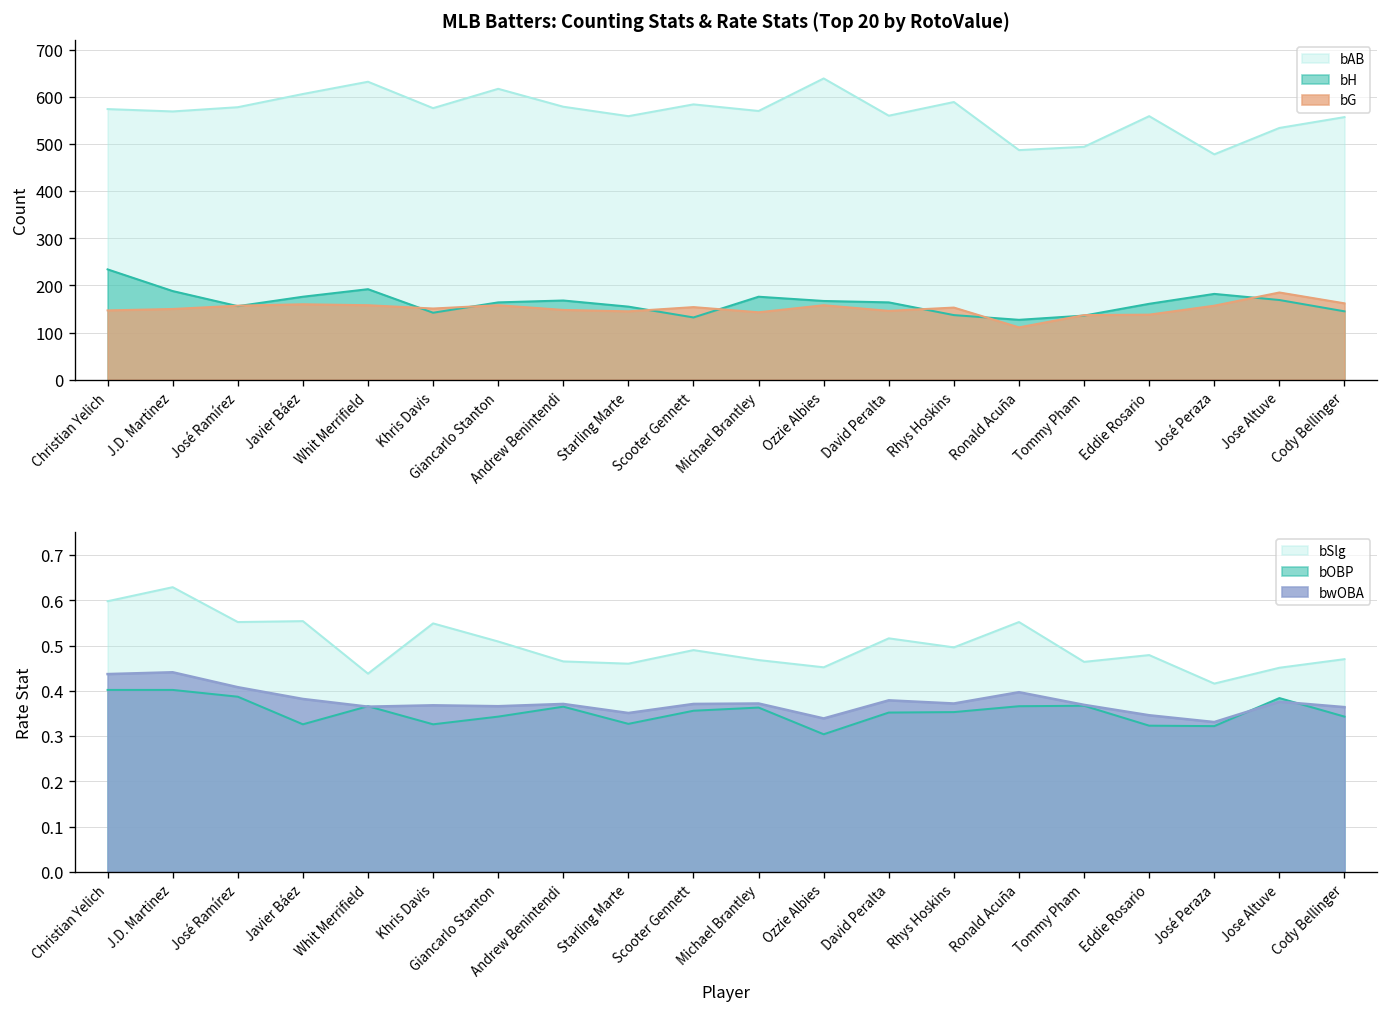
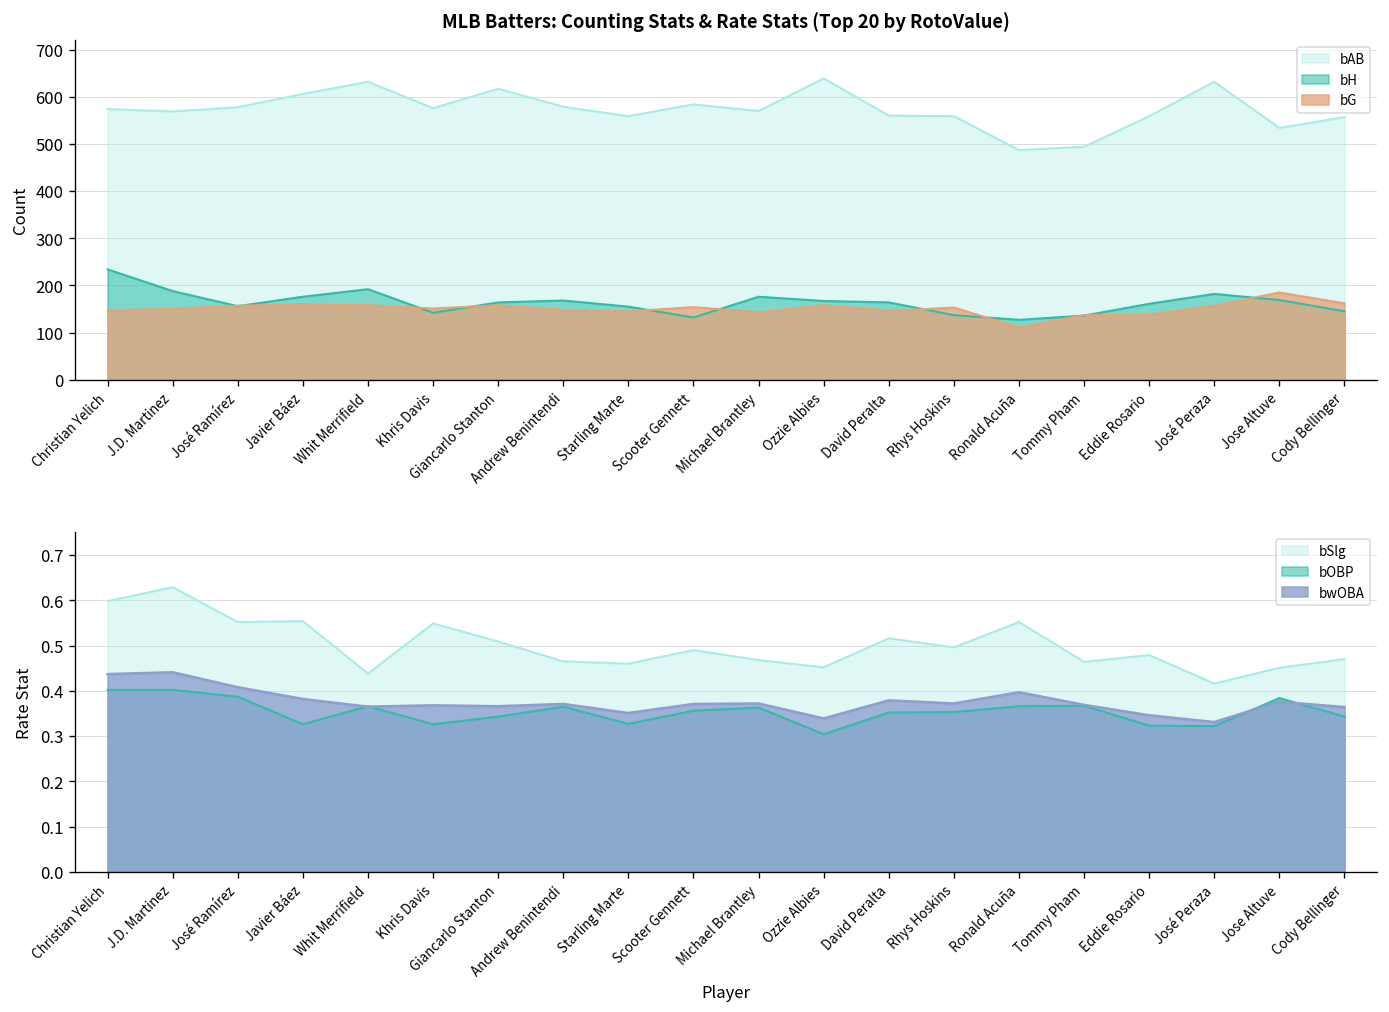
  {
    "MLB Batters: Counting Stats & Rate Stats (Top 20 by RotoValue)": {
      "bAB": {
        "Christian Yelich": 570,
        "J.D. Martinez": 570,
        "José Ramírez": 580,
        "Javier Báez": 610,
        "Whit Merrifield": 630,
        "Khris Davis": 580,
        "Giancarlo Stanton": 620,
        "Andrew Benintendi": 580,
        "Starling Marte": 560,
        "Scooter Gennett": 580,
        "Michael Brantley": 570,
        "Ozzie Albies": 640,
        "David Peralta": 560,
-       "Rhys Hoskins": 590,
+       "Rhys Hoskins": 560,
        "Ronald Acuña": 490,
        "Tommy Pham": 490,
        "Eddie Rosario": 560,
-       "José Peraza": 480,
+       "José Peraza": 630,
        "Jose Altuve": 530,
        "Cody Bellinger": 560
      },
      "bH": {
        "Christian Yelich": 230,
        "J.D. Martinez": 190,
        "Javier Báez": 180,
        "Whit Merrifield": 190,
        "Khris Davis": 140,
        "Andrew Benintendi": 170,
        "Starling Marte": 160,
        "Scooter Gennett": 130,
        "Michael Brantley": 180,
        "Ozzie Albies": 170,
        "David Peralta": 160,
        "Rhys Hoskins": 140,
        "Ronald Acuña": 130,
        "Eddie Rosario": 160,
        "José Peraza": 180,
        "Jose Altuve": 170,
        "Cody Bellinger": 150
      },
      "bG": {
        "Christian Yelich": 150,
        "J.D. Martinez": 150,
        "Javier Báez": 160,
        "Whit Merrifield": 160,
        "Khris Davis": 150,
        "Andrew Benintendi": 150,
        "Starling Marte": 150,
        "Scooter Gennett": 150,
        "Michael Brantley": 140,
        "Ozzie Albies": 160,
        "David Peralta": 150,
        "Rhys Hoskins": 150,
        "Ronald Acuña": 110,
        "Eddie Rosario": 140,
        "José Peraza": 160,
        "Jose Altuve": 190,
        "Cody Bellinger": 160
      }
    }
  }
